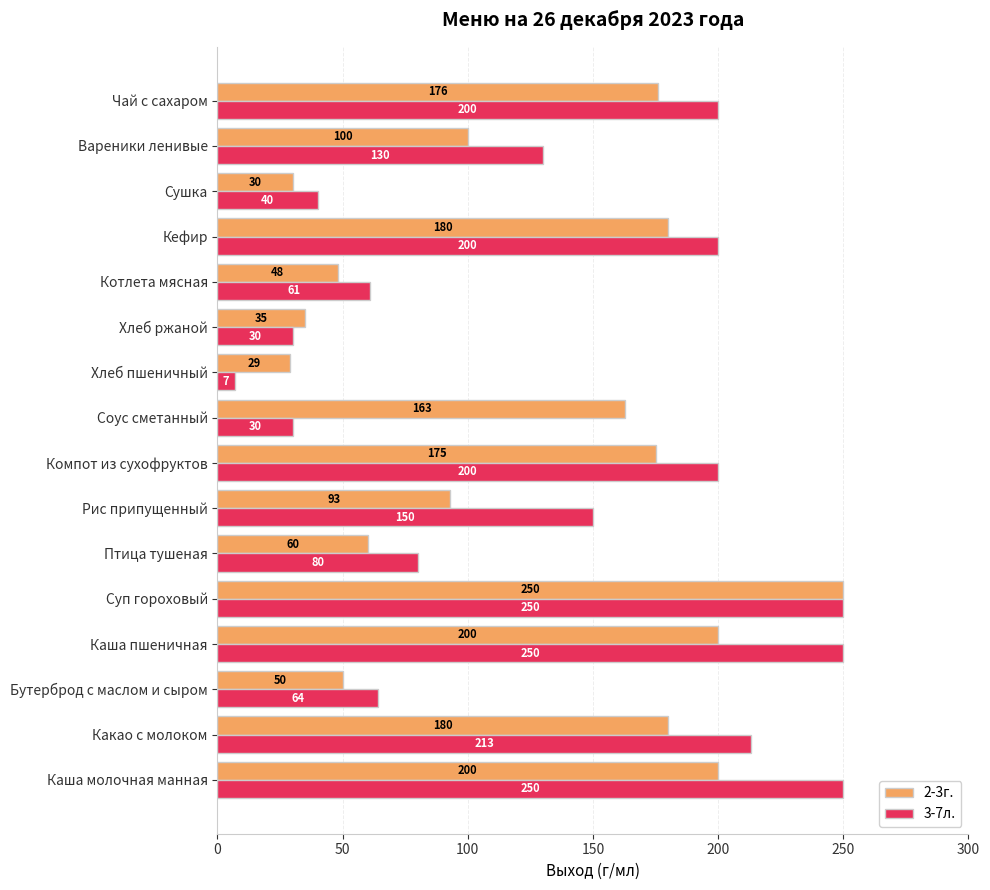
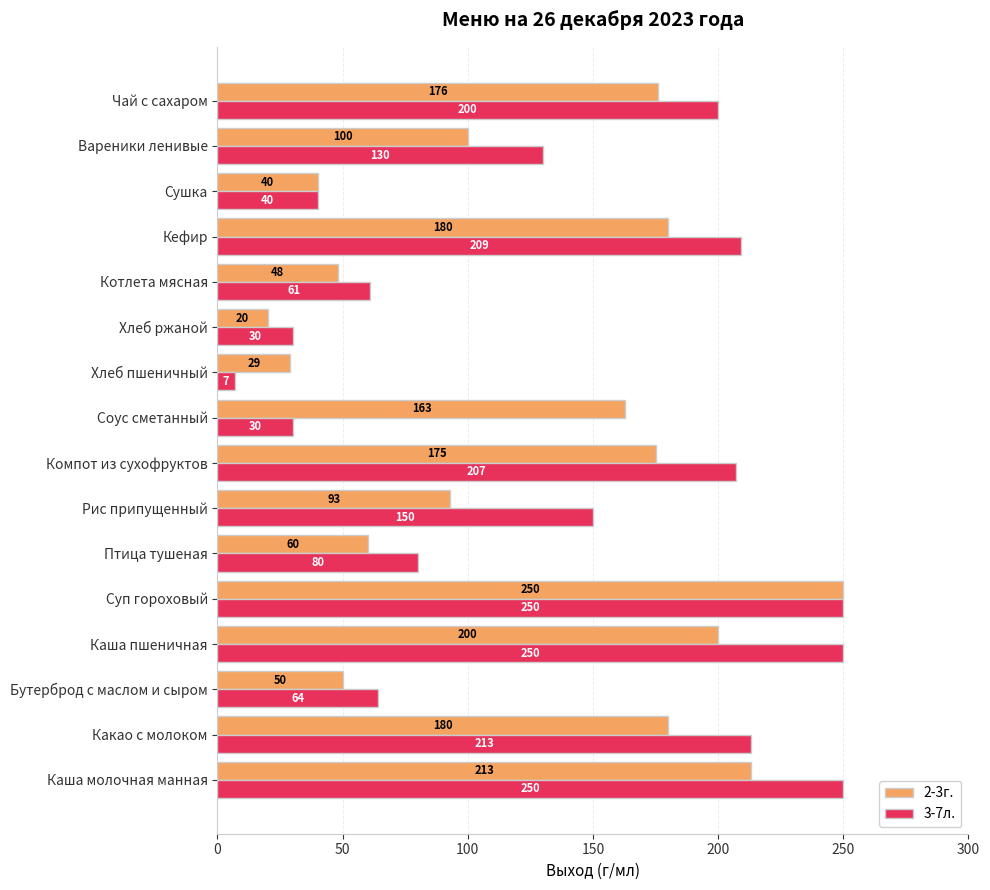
  {
    "2-3г.": {
      "Чай с сахаром": 176,
      "Вареники ленивые": 100,
-     "Сушка": 30,
+     "Сушка": 40,
      "Кефир": 180,
      "Котлета мясная": 48,
-     "Хлеб ржаной": 35,
+     "Хлеб ржаной": 20,
      "Хлеб пшеничный": 29,
      "Соус сметанный": 163,
      "Компот из сухофруктов": 175,
      "Рис припущенный": 93,
      "Птица тушеная": 60,
      "Суп гороховый": 250,
      "Каша пшеничная": 200,
      "Бутерброд с маслом и сыром": 50,
      "Какао с молоком": 180,
-     "Каша молочная манная": 200
+     "Каша молочная манная": 213
    },
    "3-7л.": {
      "Чай с сахаром": 200,
      "Вареники ленивые": 130,
      "Сушка": 40,
-     "Кефир": 200,
+     "Кефир": 209,
      "Котлета мясная": 61,
      "Хлеб ржаной": 30,
      "Хлеб пшеничный": 7,
      "Соус сметанный": 30,
-     "Компот из сухофруктов": 200,
+     "Компот из сухофруктов": 207,
      "Рис припущенный": 150,
      "Птица тушеная": 80,
      "Суп гороховый": 250,
      "Каша пшеничная": 250,
      "Бутерброд с маслом и сыром": 64,
      "Какао с молоком": 213,
      "Каша молочная манная": 250
    }
  }
